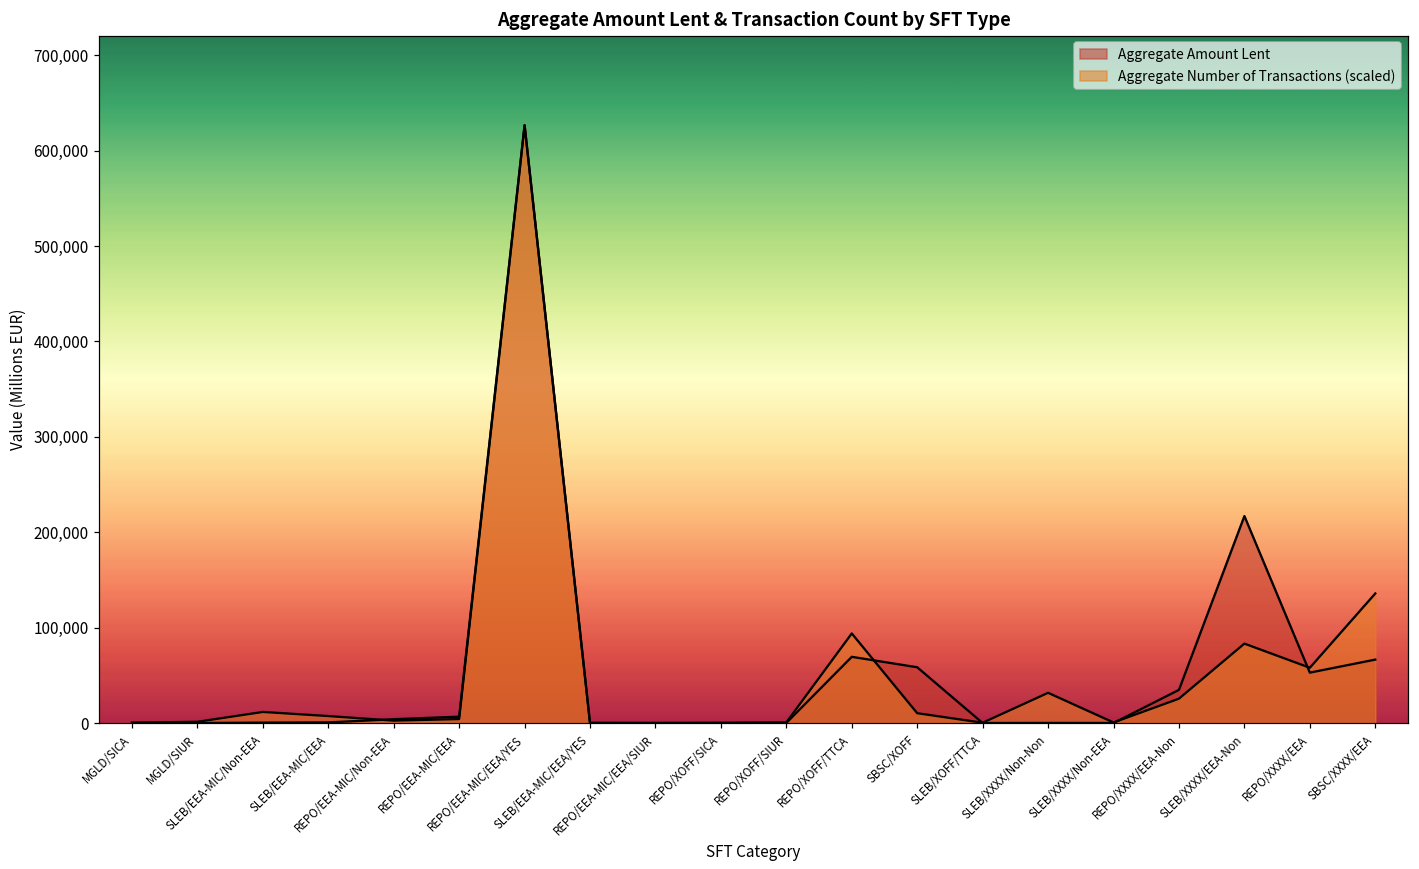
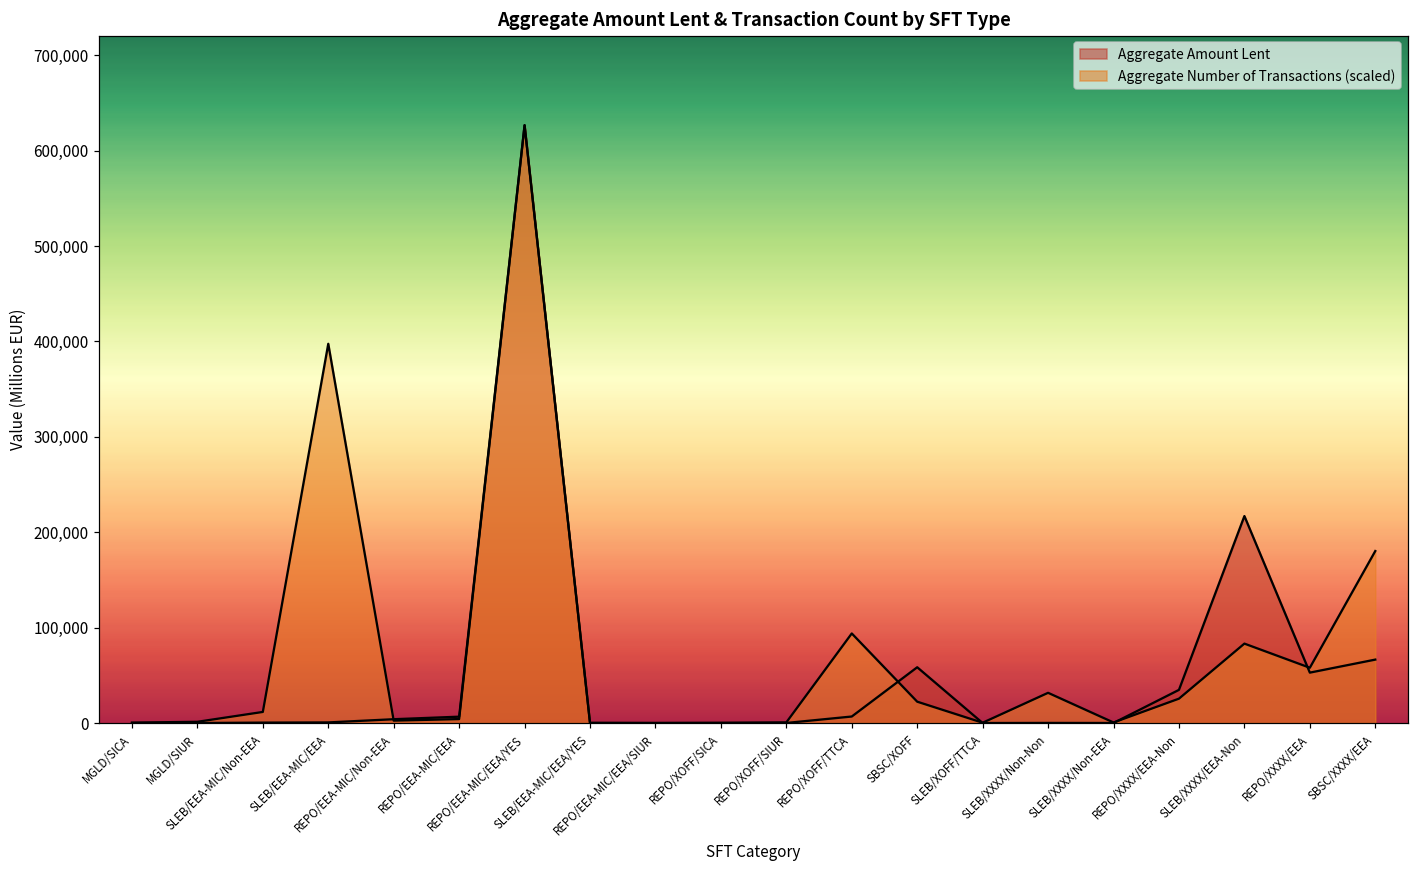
  {
    "Aggregate Amount Lent": {
      "SLEB/EEA-MIC/Non-EEA": "0",
      "SLEB/EEA-MIC/EEA": "0",
-     "REPO/XOFF/TTCA": "70,000",
+     "REPO/XOFF/TTCA": "10,000",
      "SBSC/XOFF": "60,000",
      "SLEB/XXXX/Non-Non": "0",
      "REPO/XXXX/EEA-Non": "30,000",
      "SLEB/XXXX/EEA-Non": "220,000",
      "REPO/XXXX/EEA": "50,000",
      "SBSC/XXXX/EEA": "70,000"
    },
    "Aggregate Number of Transactions (scaled)": {
      "SLEB/EEA-MIC/Non-EEA": "10,000",
-     "SLEB/EEA-MIC/EEA": "10,000",
+     "SLEB/EEA-MIC/EEA": "400,000",
      "REPO/XOFF/TTCA": "90,000",
-     "SBSC/XOFF": "10,000",
+     "SBSC/XOFF": "20,000",
      "SLEB/XXXX/Non-Non": "30,000",
      "REPO/XXXX/EEA-Non": "30,000",
      "SLEB/XXXX/EEA-Non": "80,000",
      "REPO/XXXX/EEA": "60,000",
-     "SBSC/XXXX/EEA": "140,000"
+     "SBSC/XXXX/EEA": "180,000"
    }
  }
